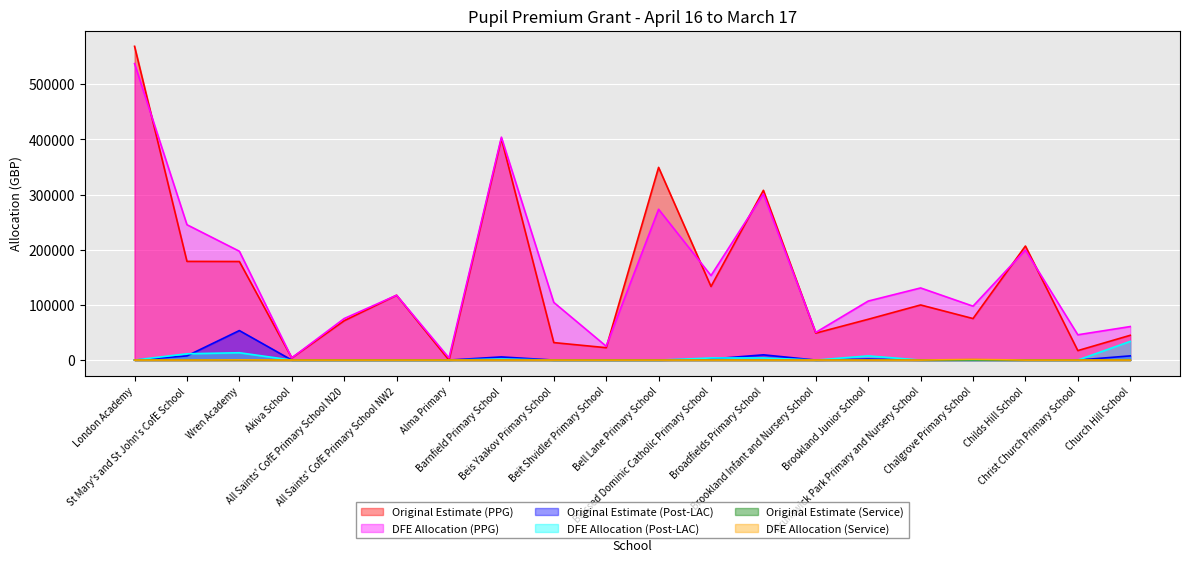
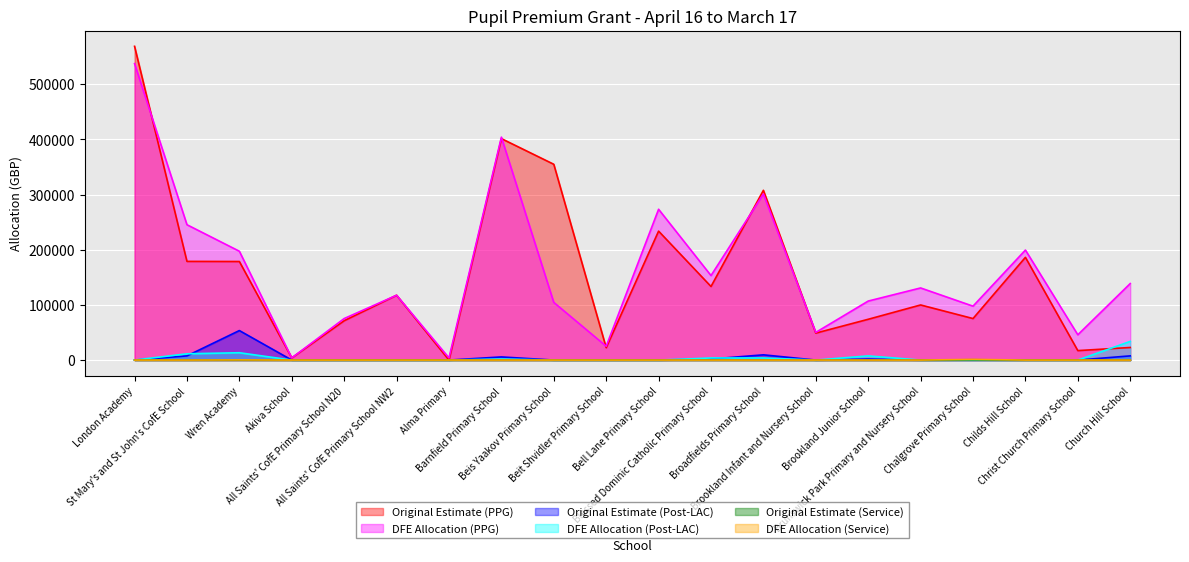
  {
    "Original Estimate (PPG)": {
      "London Academy": 570000,
      "St Mary's and St John's CofE School": 180000,
      "Wren Academy": 180000,
-     "Beis Yaakov Primary School": 30000,
-     "Bell Lane Primary School": 350000,
+     "Beis Yaakov Primary School": 350000,
+     "Bell Lane Primary School": 230000,
      "Blessed Dominic Catholic Primary School": 130000,
      "Broadfields Primary School": 310000,
      "Brookland Junior School": 70000,
      "Brunswick Park Primary and Nursery School": 100000,
      "Chalgrove Primary School": 80000,
-     "Childs Hill School": 210000,
+     "Childs Hill School": 190000,
      "Christ Church Primary School": 20000,
-     "Church Hill School": 40000
+     "Church Hill School": 20000
    },
    "DFE Allocation (PPG)": {
      "London Academy": 540000,
      "St Mary's and St John's CofE School": 250000,
      "Wren Academy": 200000,
      "Beis Yaakov Primary School": 100000,
      "Bell Lane Primary School": 270000,
      "Blessed Dominic Catholic Primary School": 150000,
      "Broadfields Primary School": 300000,
      "Brookland Junior School": 110000,
      "Brunswick Park Primary and Nursery School": 130000,
      "Chalgrove Primary School": 100000,
      "Childs Hill School": 200000,
      "Christ Church Primary School": 50000,
-     "Church Hill School": 60000
+     "Church Hill School": 140000
    },
    "Original Estimate (Post-LAC)": {
      "Wren Academy": 50000,
      "Broadfields Primary School": 10000,
      "Church Hill School": 10000
    },
    "DFE Allocation (Post-LAC)": {
      "Wren Academy": 10000,
      "Brookland Junior School": 10000,
      "Church Hill School": 30000
    },
    "DFE Allocation (Service)": {
      "St Mary's and St John's CofE School": 0,
      "Wren Academy": 0,
      "Church Hill School": 0
    }
  }
